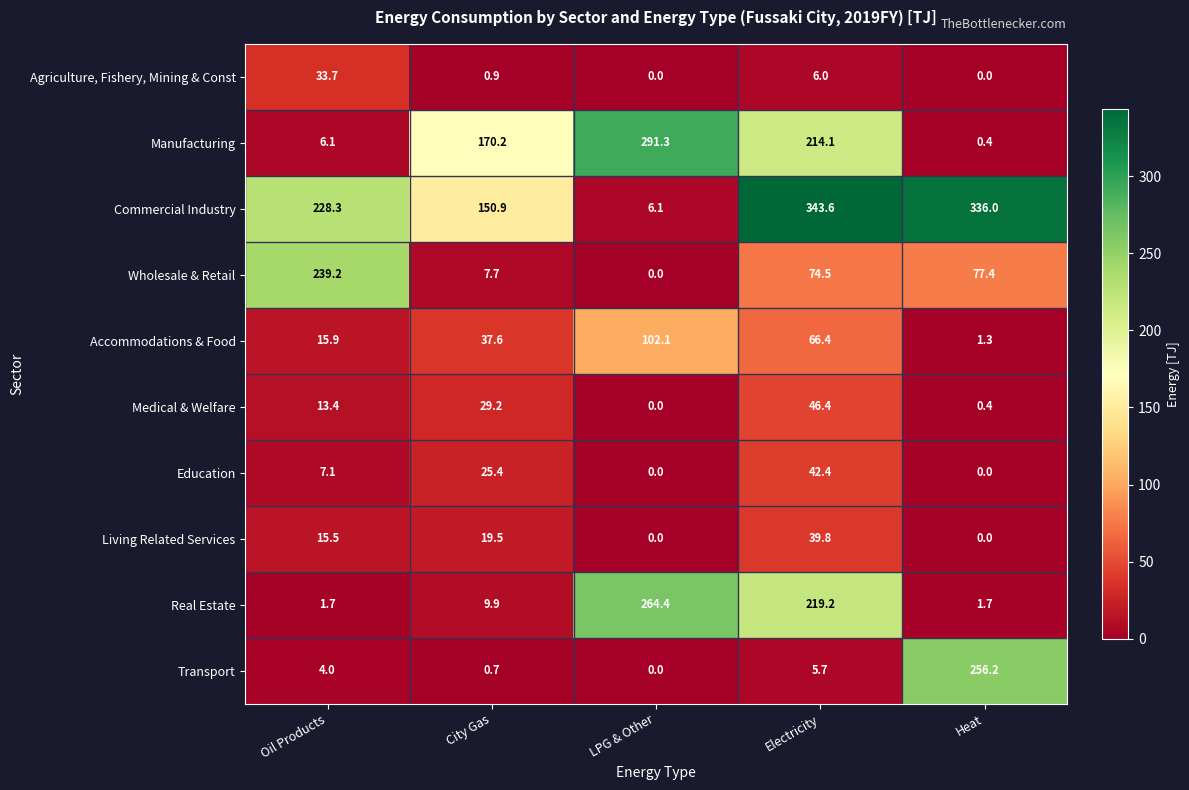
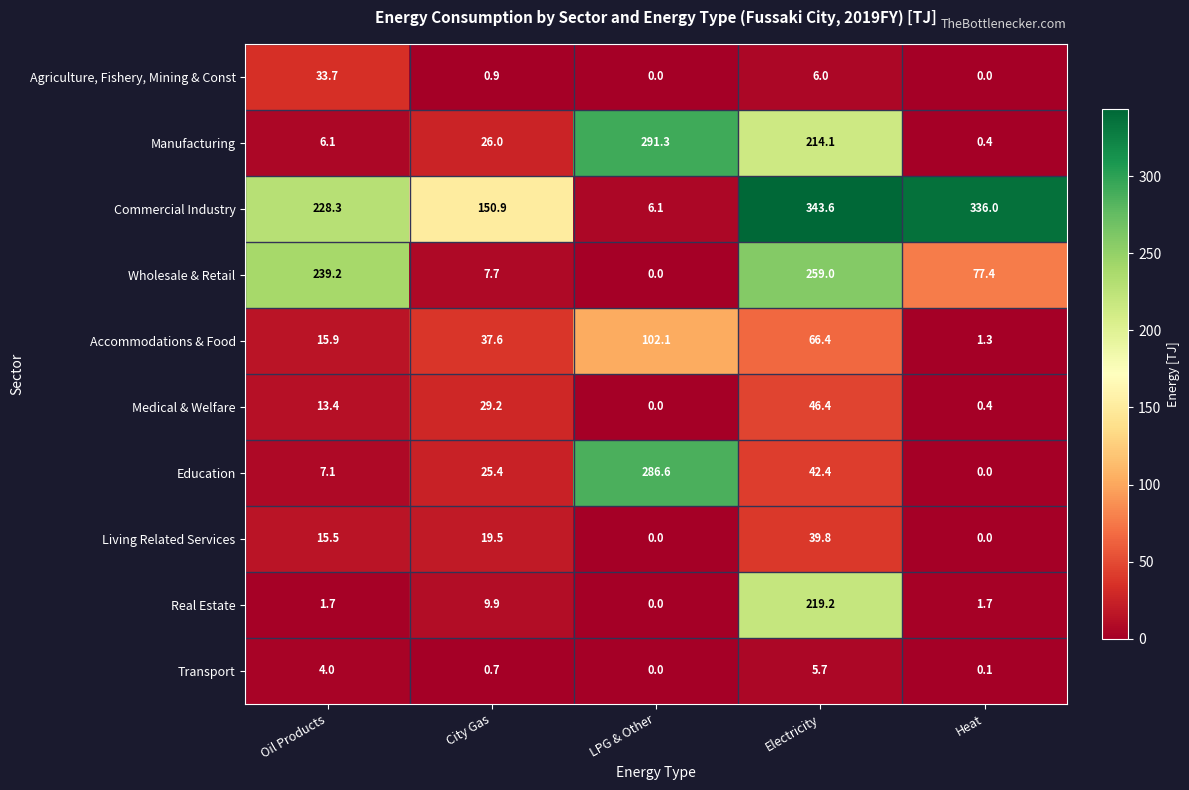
  {
    "Agriculture, Fishery, Mining & Const": {
      "Oil Products": 33.7,
      "City Gas": 0.9,
      "LPG & Other": 0.0,
      "Electricity": 6.0,
      "Heat": 0.0
    },
    "Manufacturing": {
      "Oil Products": 6.1,
-     "City Gas": 170.2,
+     "City Gas": 26.0,
      "LPG & Other": 291.3,
      "Electricity": 214.1,
      "Heat": 0.4
    },
    "Commercial Industry": {
      "Oil Products": 228.3,
      "City Gas": 150.9,
      "LPG & Other": 6.1,
      "Electricity": 343.6,
      "Heat": 336.0
    },
    "Wholesale & Retail": {
      "Oil Products": 239.2,
      "City Gas": 7.7,
      "LPG & Other": 0.0,
-     "Electricity": 74.5,
+     "Electricity": 259.0,
      "Heat": 77.4
    },
    "Accommodations & Food": {
      "Oil Products": 15.9,
      "City Gas": 37.6,
      "LPG & Other": 102.1,
      "Electricity": 66.4,
      "Heat": 1.3
    },
    "Medical & Welfare": {
      "Oil Products": 13.4,
      "City Gas": 29.2,
      "LPG & Other": 0.0,
      "Electricity": 46.4,
      "Heat": 0.4
    },
    "Education": {
      "Oil Products": 7.1,
      "City Gas": 25.4,
-     "LPG & Other": 0.0,
+     "LPG & Other": 286.6,
      "Electricity": 42.4,
      "Heat": 0.0
    },
    "Living Related Services": {
      "Oil Products": 15.5,
      "City Gas": 19.5,
      "LPG & Other": 0.0,
      "Electricity": 39.8,
      "Heat": 0.0
    },
    "Real Estate": {
      "Oil Products": 1.7,
      "City Gas": 9.9,
-     "LPG & Other": 264.4,
+     "LPG & Other": 0.0,
      "Electricity": 219.2,
      "Heat": 1.7
    },
    "Transport": {
      "Oil Products": 4.0,
      "City Gas": 0.7,
      "LPG & Other": 0.0,
      "Electricity": 5.7,
-     "Heat": 256.2
+     "Heat": 0.1
    }
  }
